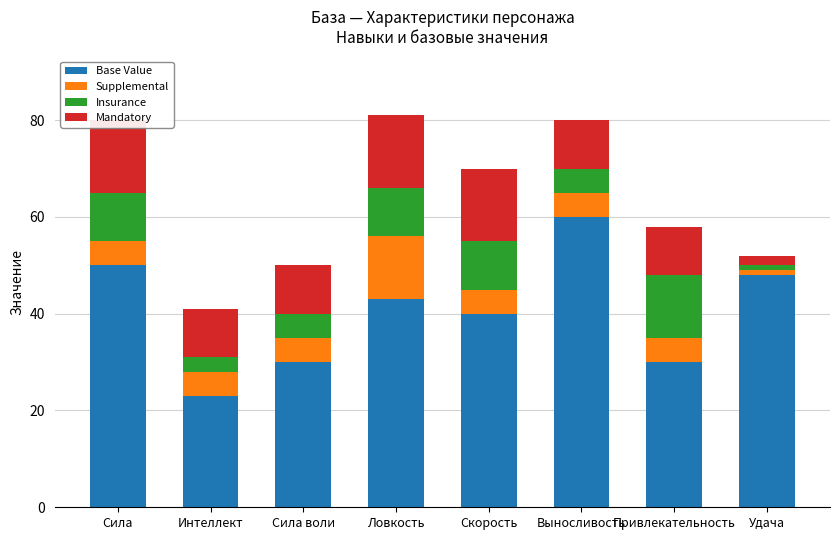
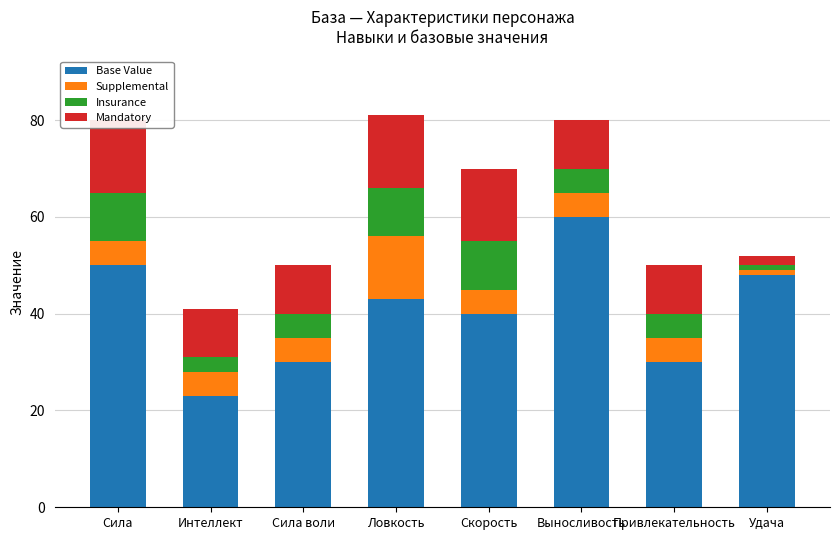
  {
    "Base Value": {
      "Сила": 50,
      "Интеллект": 23,
      "Сила воли": 30,
      "Ловкость": 43,
      "Скорость": 40,
      "Выносливость": 60,
      "Привлекательность": 30,
      "Удача": 48
    },
    "Supplemental": {
      "Сила": 5,
      "Интеллект": 5,
      "Сила воли": 5,
      "Ловкость": 13,
      "Скорость": 5,
      "Выносливость": 5,
      "Привлекательность": 5,
      "Удача": 1
    },
    "Insurance": {
      "Сила": 10,
      "Интеллект": 3,
      "Сила воли": 5,
      "Ловкость": 10,
      "Скорость": 10,
      "Выносливость": 5,
-     "Привлекательность": 13,
+     "Привлекательность": 5,
      "Удача": 1
    },
    "Mandatory": {
      "Интеллект": 10,
      "Сила воли": 10,
      "Ловкость": 15,
      "Скорость": 15,
      "Выносливость": 10,
      "Привлекательность": 10,
      "Удача": 2
    }
  }
